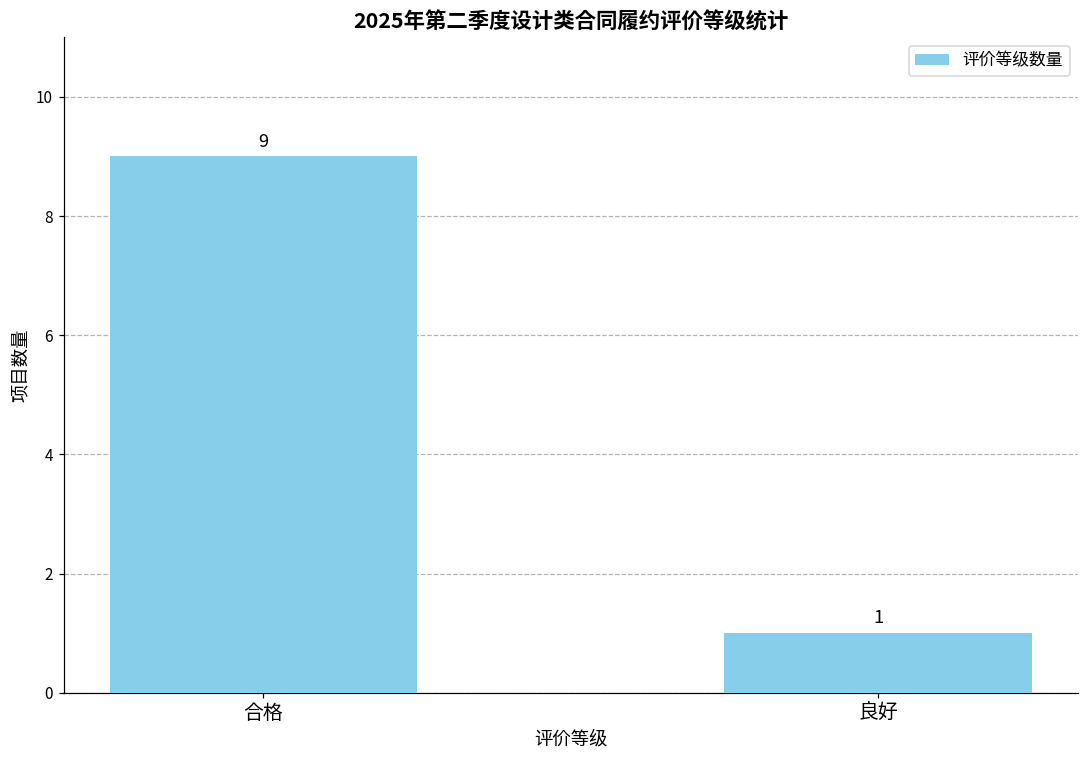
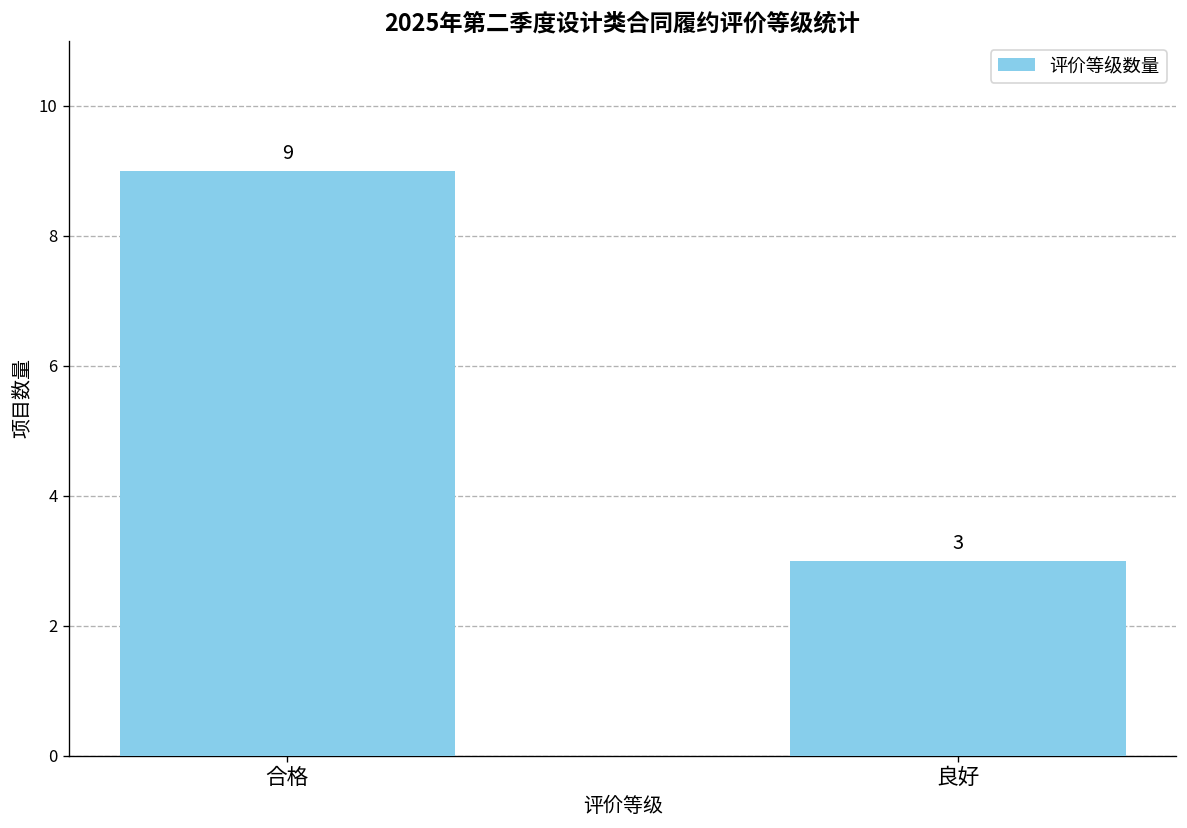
  {
    "合格": 9,
-   "良好": 1
+   "良好": 3
  }
